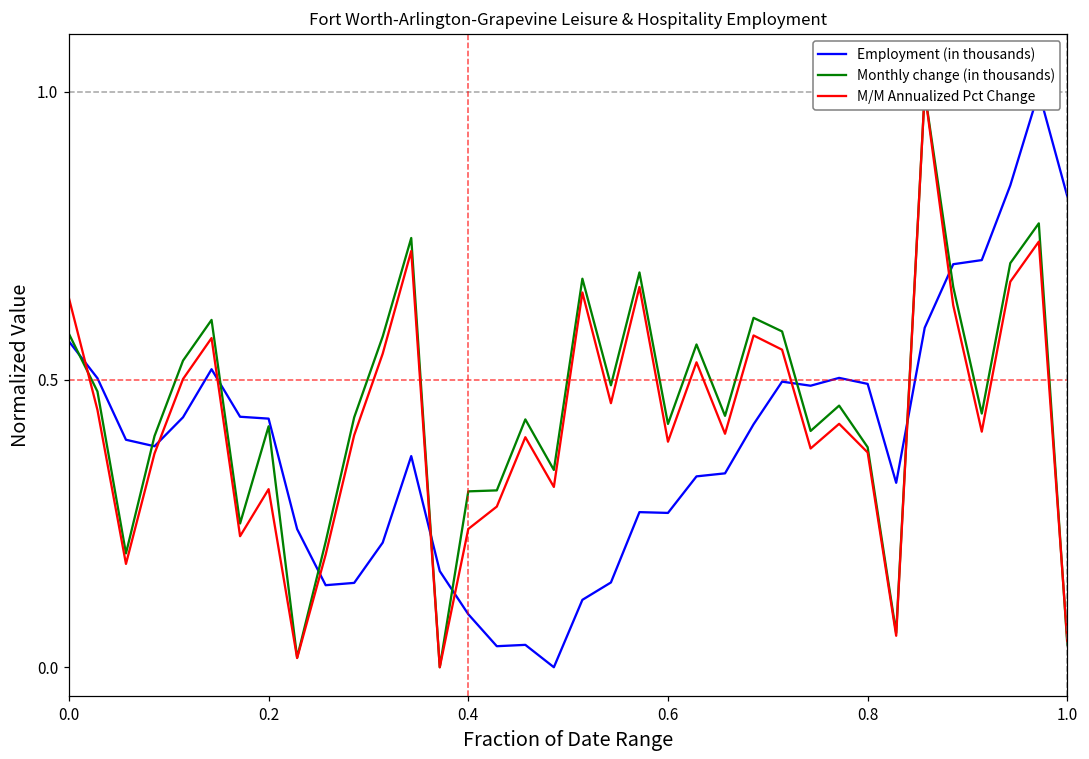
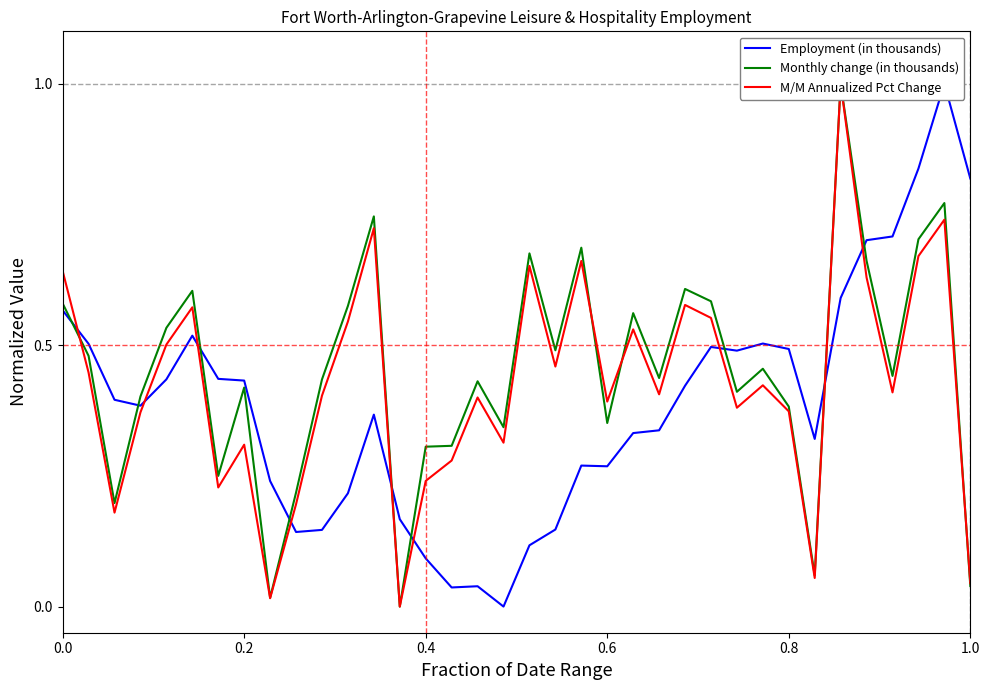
  {
    "Employment (in thousands)": {
      "0.0": 0.57,
      "0.2": 0.43,
      "0.4": 0.09,
      "0.6": 0.27,
      "0.8": 0.49,
      "1.0": 0.82
    },
    "Monthly change (in thousands)": {
      "0.0": 0.58,
      "0.2": 0.42,
      "0.4": 0.31,
-     "0.6": 0.42,
+     "0.6": 0.35,
      "0.8": 0.38,
      "1.0": 0.04
    },
    "M/M Annualized Pct Change": {
      "0.0": 0.64,
      "0.2": 0.31,
      "0.4": 0.24,
      "0.6": 0.39,
      "0.8": 0.37,
      "1.0": 0.04
    }
  }
